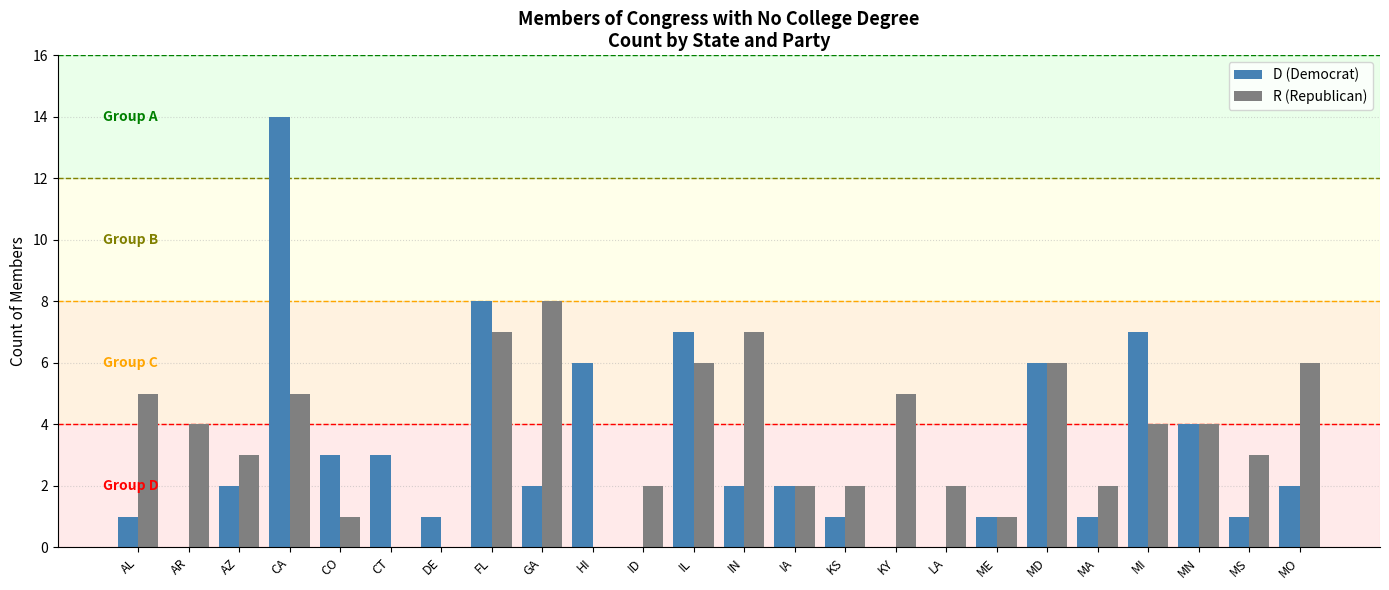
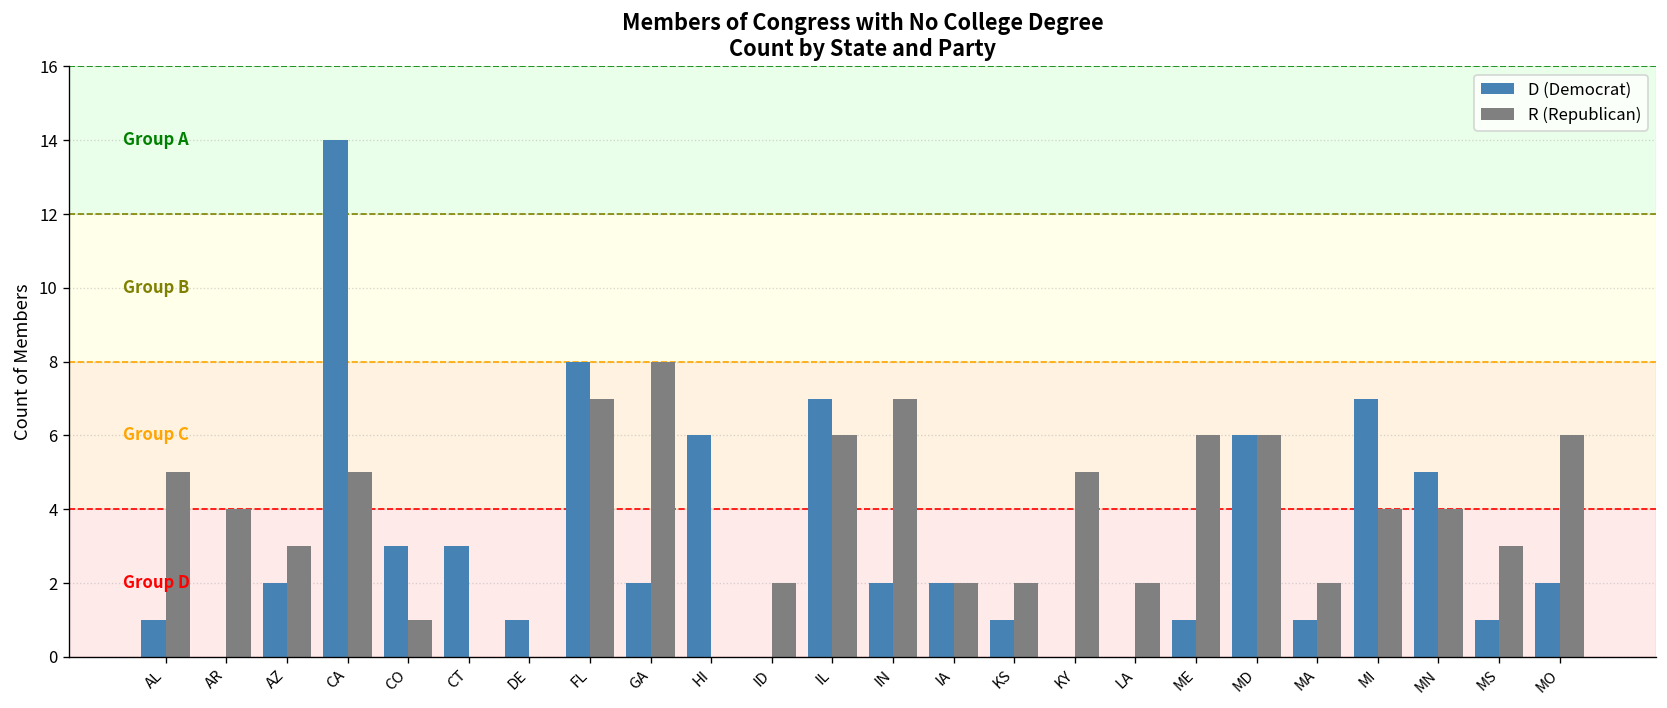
  {
    "D (Democrat)": {
      "AL": 1,
      "AR": 0,
      "AZ": 2,
      "CA": 14,
      "CO": 3,
      "CT": 3,
      "DE": 1,
      "FL": 8,
      "GA": 2,
      "HI": 6,
      "ID": 0,
      "IL": 7,
      "IN": 2,
      "IA": 2,
      "KS": 1,
      "KY": 0,
      "LA": 0,
      "ME": 1,
      "MD": 6,
      "MA": 1,
      "MI": 7,
-     "MN": 4,
+     "MN": 5,
      "MS": 1,
      "MO": 2
    },
    "R (Republican)": {
      "AL": 5,
      "AR": 4,
      "AZ": 3,
      "CA": 5,
      "CO": 1,
      "CT": 0,
      "DE": 0,
      "FL": 7,
      "GA": 8,
      "HI": 0,
      "ID": 2,
      "IL": 6,
      "IN": 7,
      "IA": 2,
      "KS": 2,
      "KY": 5,
      "LA": 2,
-     "ME": 1,
+     "ME": 6,
      "MD": 6,
      "MA": 2,
      "MI": 4,
      "MN": 4,
      "MS": 3,
      "MO": 6
    }
  }
